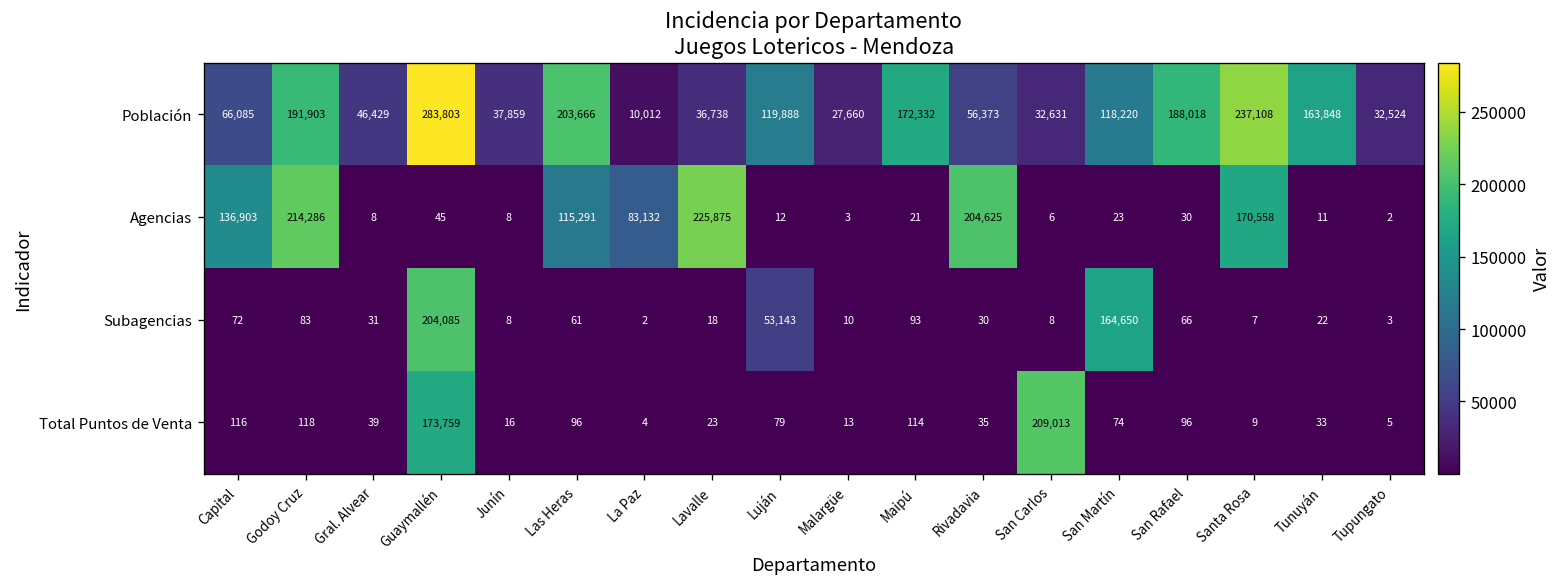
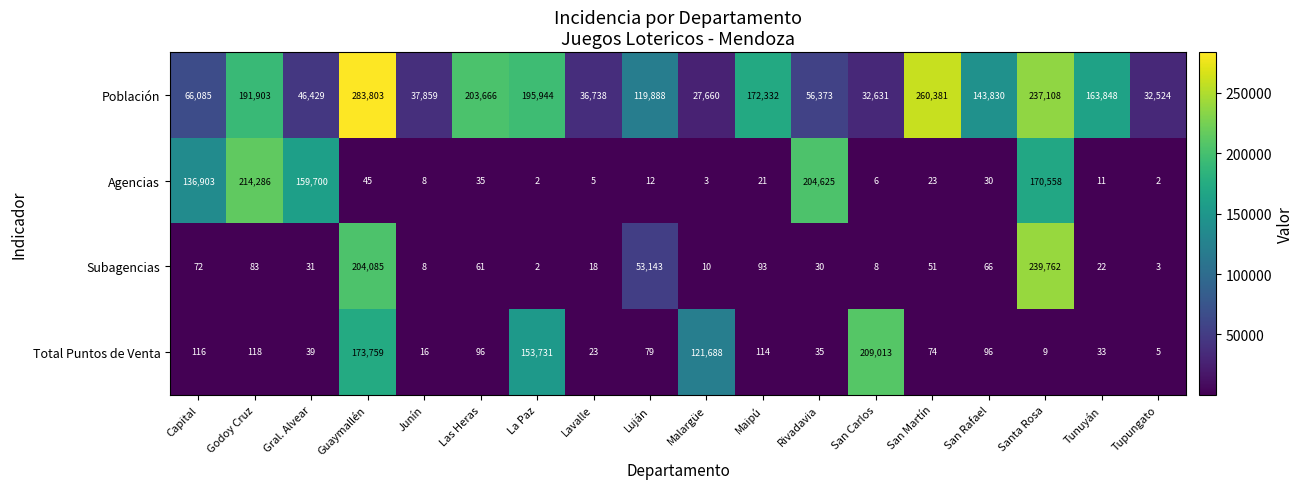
  {
    "Población": {
      "Capital": "66,085",
      "Godoy Cruz": "191,903",
      "Gral. Alvear": "46,429",
      "Guaymallén": "283,803",
      "Junín": "37,859",
      "Las Heras": "203,666",
-     "La Paz": "10,012",
+     "La Paz": "195,944",
      "Lavalle": "36,738",
      "Luján": "119,888",
      "Malargüe": "27,660",
      "Maipú": "172,332",
      "Rivadavia": "56,373",
      "San Carlos": "32,631",
-     "San Martín": "118,220",
-     "San Rafael": "188,018",
+     "San Martín": "260,381",
+     "San Rafael": "143,830",
      "Santa Rosa": "237,108",
      "Tunuyán": "163,848",
      "Tupungato": "32,524"
    },
    "Agencias": {
      "Capital": "136,903",
      "Godoy Cruz": "214,286",
-     "Gral. Alvear": "8",
+     "Gral. Alvear": "159,700",
      "Guaymallén": "45",
      "Junín": "8",
-     "Las Heras": "115,291",
-     "La Paz": "83,132",
-     "Lavalle": "225,875",
+     "Las Heras": "35",
+     "La Paz": "2",
+     "Lavalle": "5",
      "Luján": "12",
      "Malargüe": "3",
      "Maipú": "21",
      "Rivadavia": "204,625",
      "San Carlos": "6",
      "San Martín": "23",
      "San Rafael": "30",
      "Santa Rosa": "170,558",
      "Tunuyán": "11",
      "Tupungato": "2"
    },
    "Subagencias": {
      "Capital": "72",
      "Godoy Cruz": "83",
      "Gral. Alvear": "31",
      "Guaymallén": "204,085",
      "Junín": "8",
      "Las Heras": "61",
      "La Paz": "2",
      "Lavalle": "18",
      "Luján": "53,143",
      "Malargüe": "10",
      "Maipú": "93",
      "Rivadavia": "30",
      "San Carlos": "8",
-     "San Martín": "164,650",
+     "San Martín": "51",
      "San Rafael": "66",
-     "Santa Rosa": "7",
+     "Santa Rosa": "239,762",
      "Tunuyán": "22",
      "Tupungato": "3"
    },
    "Total Puntos de Venta": {
      "Capital": "116",
      "Godoy Cruz": "118",
      "Gral. Alvear": "39",
      "Guaymallén": "173,759",
      "Junín": "16",
      "Las Heras": "96",
-     "La Paz": "4",
+     "La Paz": "153,731",
      "Lavalle": "23",
      "Luján": "79",
-     "Malargüe": "13",
+     "Malargüe": "121,688",
      "Maipú": "114",
      "Rivadavia": "35",
      "San Carlos": "209,013",
      "San Martín": "74",
      "San Rafael": "96",
      "Santa Rosa": "9",
      "Tunuyán": "33",
      "Tupungato": "5"
    }
  }
